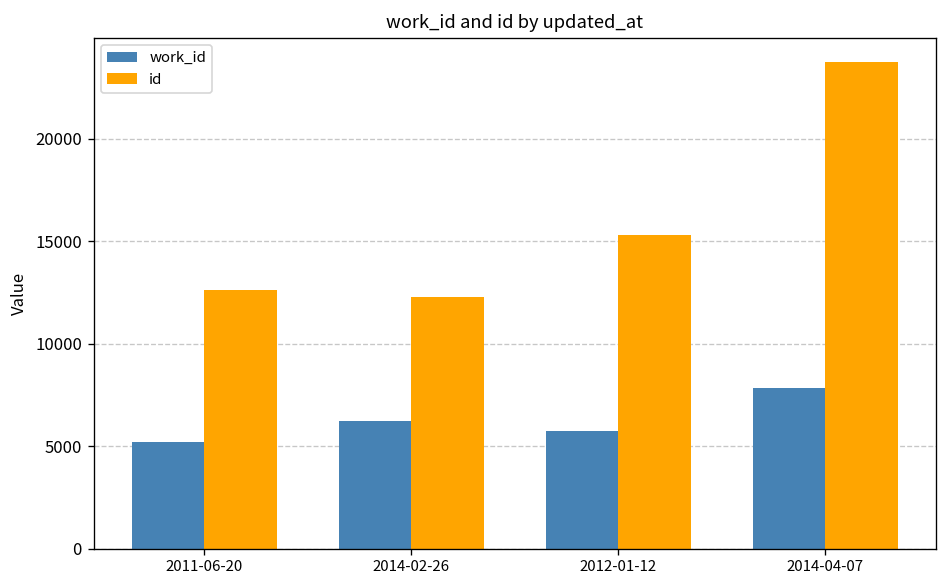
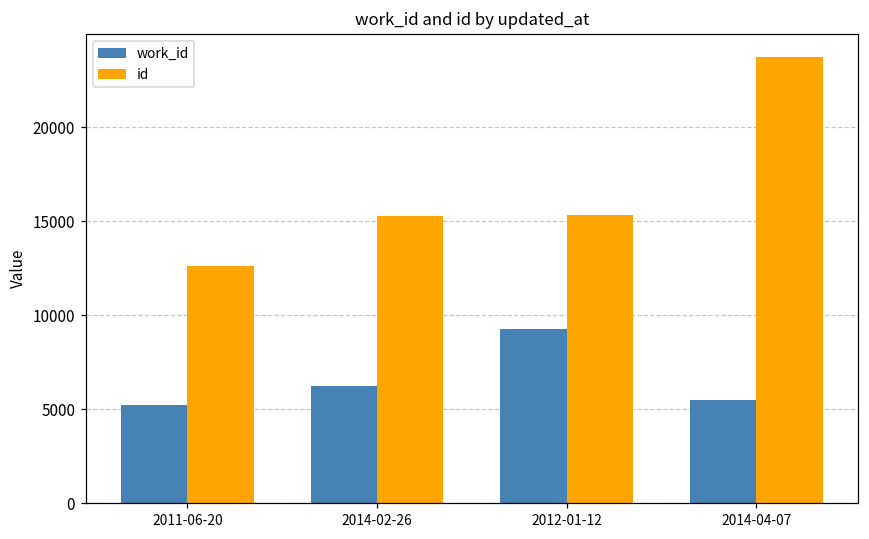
  {
    "work_id": {
      "2011-06-20": 5200,
      "2014-02-26": 6200,
-     "2012-01-12": 5700,
-     "2014-04-07": 7900
+     "2012-01-12": 9300,
+     "2014-04-07": 5500
    },
    "id": {
      "2011-06-20": 12600,
-     "2014-02-26": 12300,
+     "2014-02-26": 15300,
      "2012-01-12": 15300,
      "2014-04-07": 23800
    }
  }
